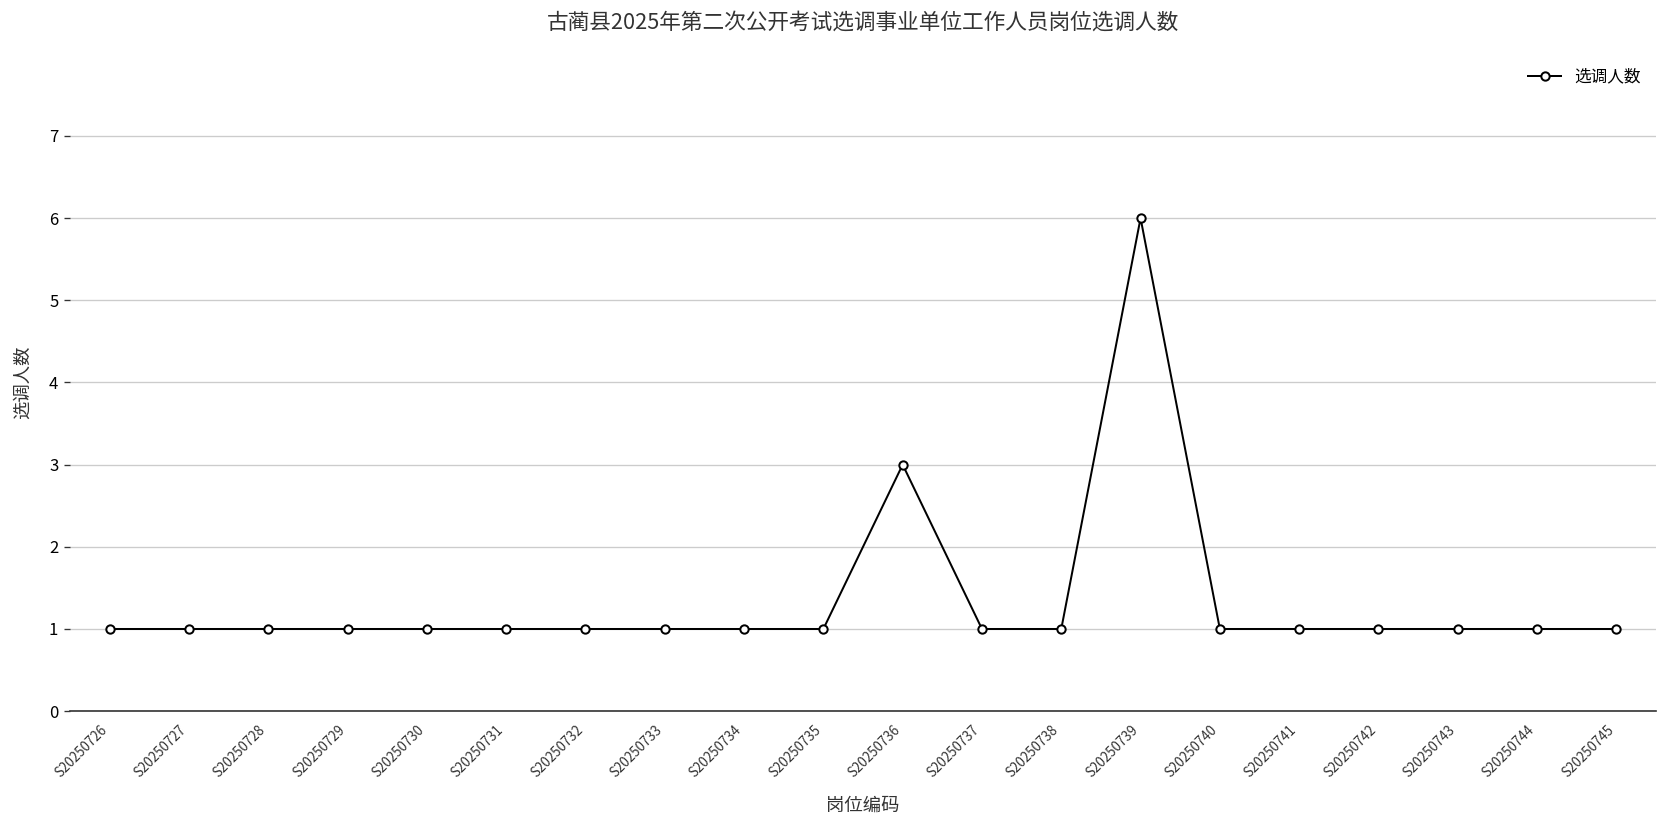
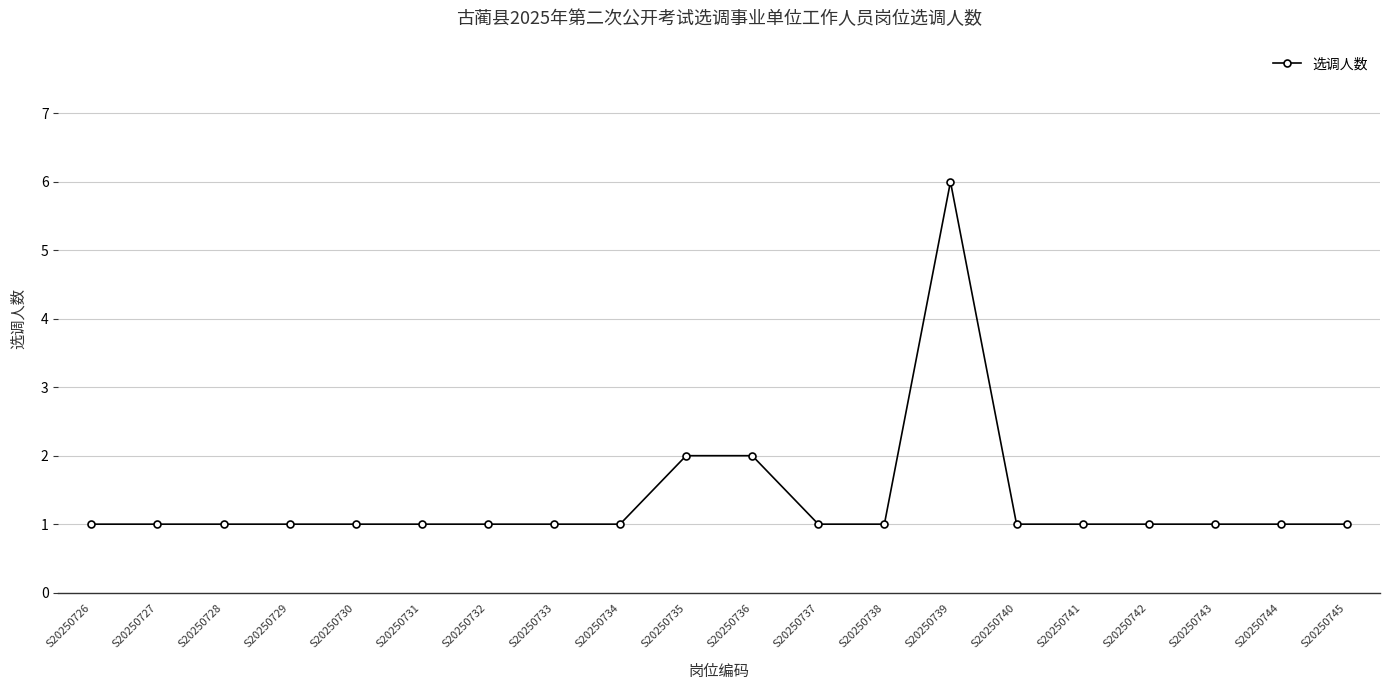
  {
    "S20250726": 1,
    "S20250727": 1,
    "S20250728": 1,
    "S20250729": 1,
    "S20250730": 1,
    "S20250731": 1,
    "S20250732": 1,
    "S20250733": 1,
    "S20250734": 1,
-   "S20250735": 1,
-   "S20250736": 3,
+   "S20250735": 2,
+   "S20250736": 2,
    "S20250737": 1,
    "S20250738": 1,
    "S20250739": 6,
    "S20250740": 1,
    "S20250741": 1,
    "S20250742": 1,
    "S20250743": 1,
    "S20250744": 1,
    "S20250745": 1
  }
